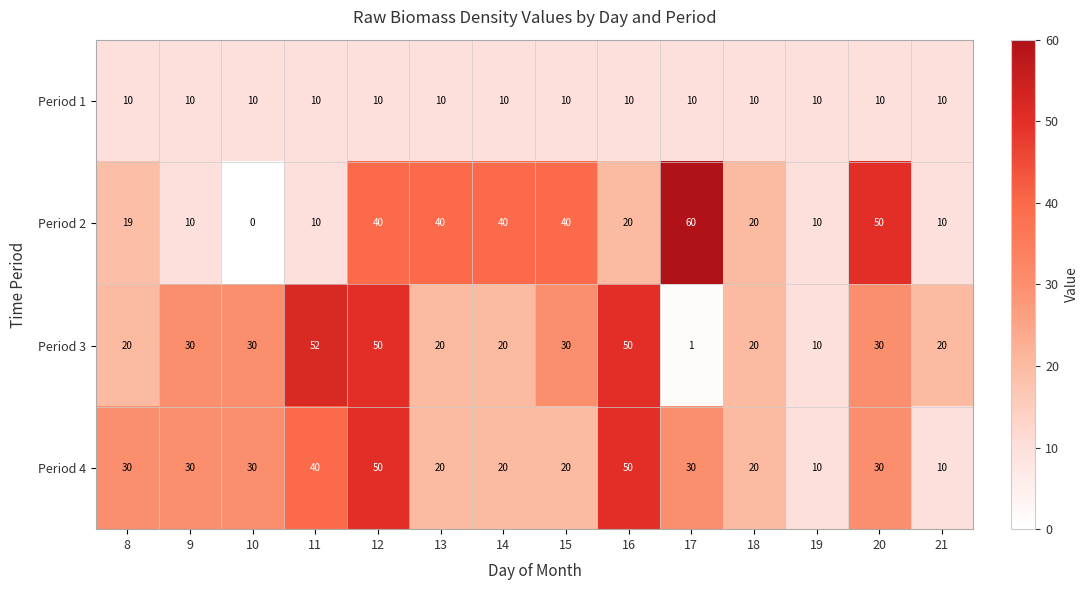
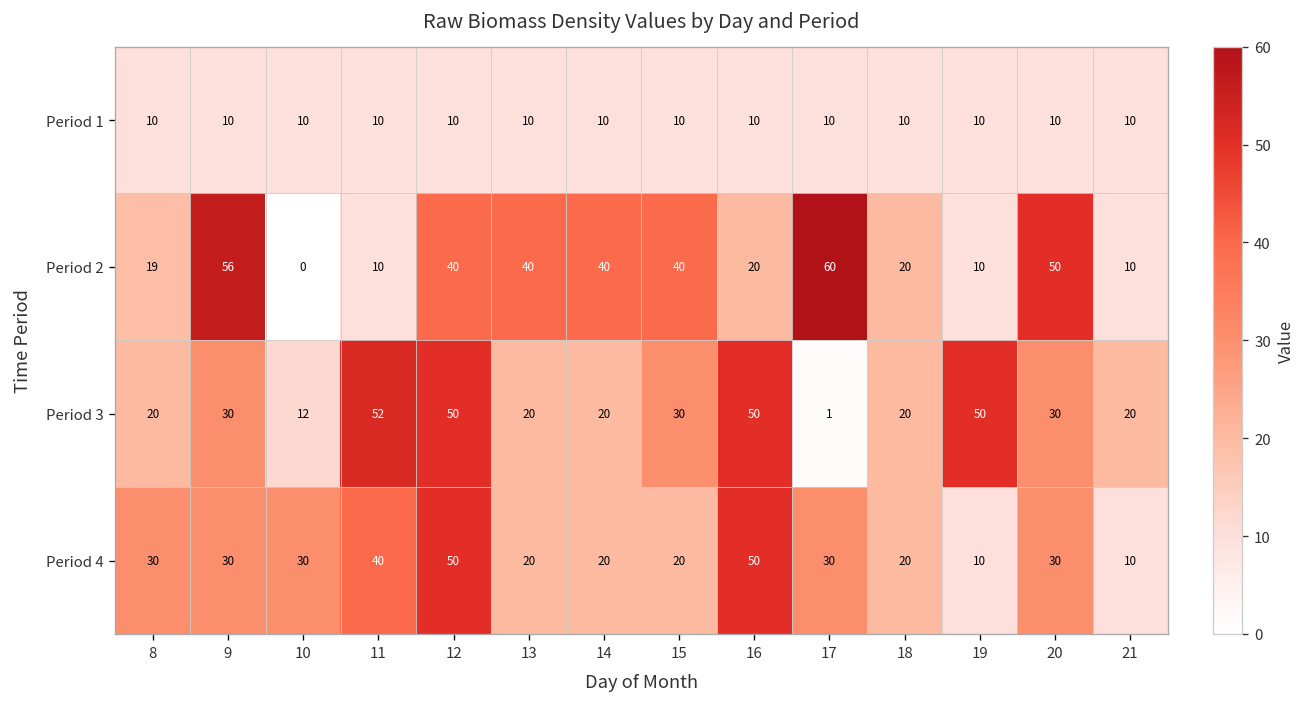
  {
    "Period 1": {
      "8": 10,
      "9": 10,
      "10": 10,
      "11": 10,
      "12": 10,
      "13": 10,
      "14": 10,
      "15": 10,
      "16": 10,
      "17": 10,
      "18": 10,
      "19": 10,
      "20": 10,
      "21": 10
    },
    "Period 2": {
      "8": 19,
-     "9": 10,
+     "9": 56,
      "10": 0,
      "11": 10,
      "12": 40,
      "13": 40,
      "14": 40,
      "15": 40,
      "16": 20,
      "17": 60,
      "18": 20,
      "19": 10,
      "20": 50,
      "21": 10
    },
    "Period 3": {
      "8": 20,
      "9": 30,
-     "10": 30,
+     "10": 12,
      "11": 52,
      "12": 50,
      "13": 20,
      "14": 20,
      "15": 30,
      "16": 50,
      "17": 1,
      "18": 20,
-     "19": 10,
+     "19": 50,
      "20": 30,
      "21": 20
    },
    "Period 4": {
      "8": 30,
      "9": 30,
      "10": 30,
      "11": 40,
      "12": 50,
      "13": 20,
      "14": 20,
      "15": 20,
      "16": 50,
      "17": 30,
      "18": 20,
      "19": 10,
      "20": 30,
      "21": 10
    }
  }
